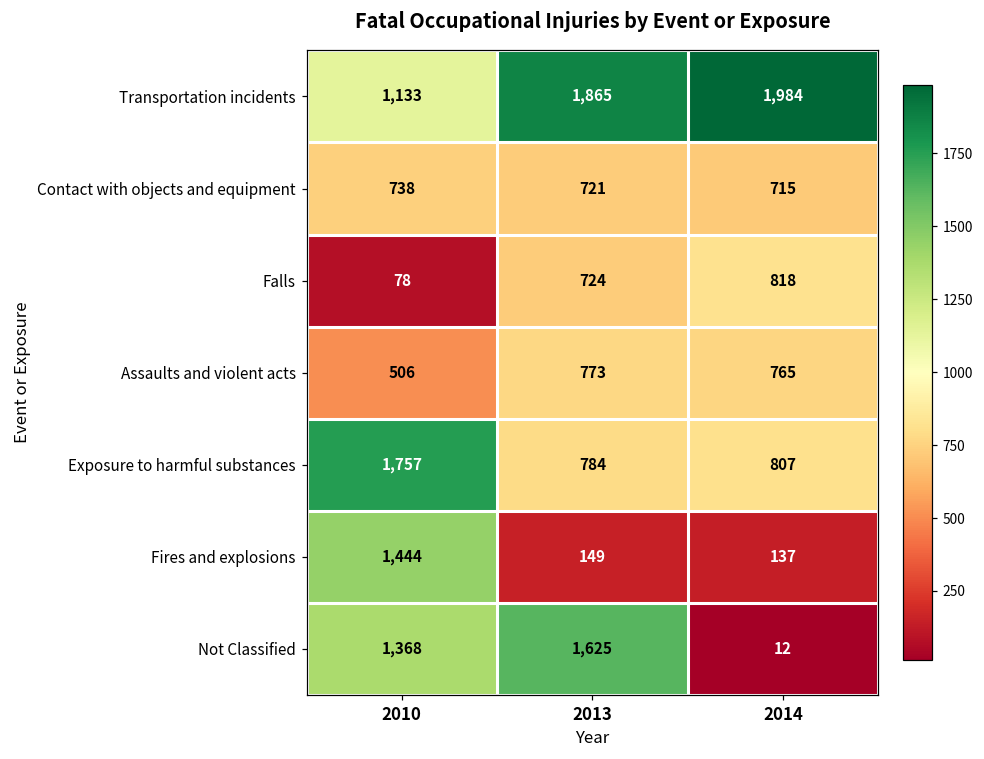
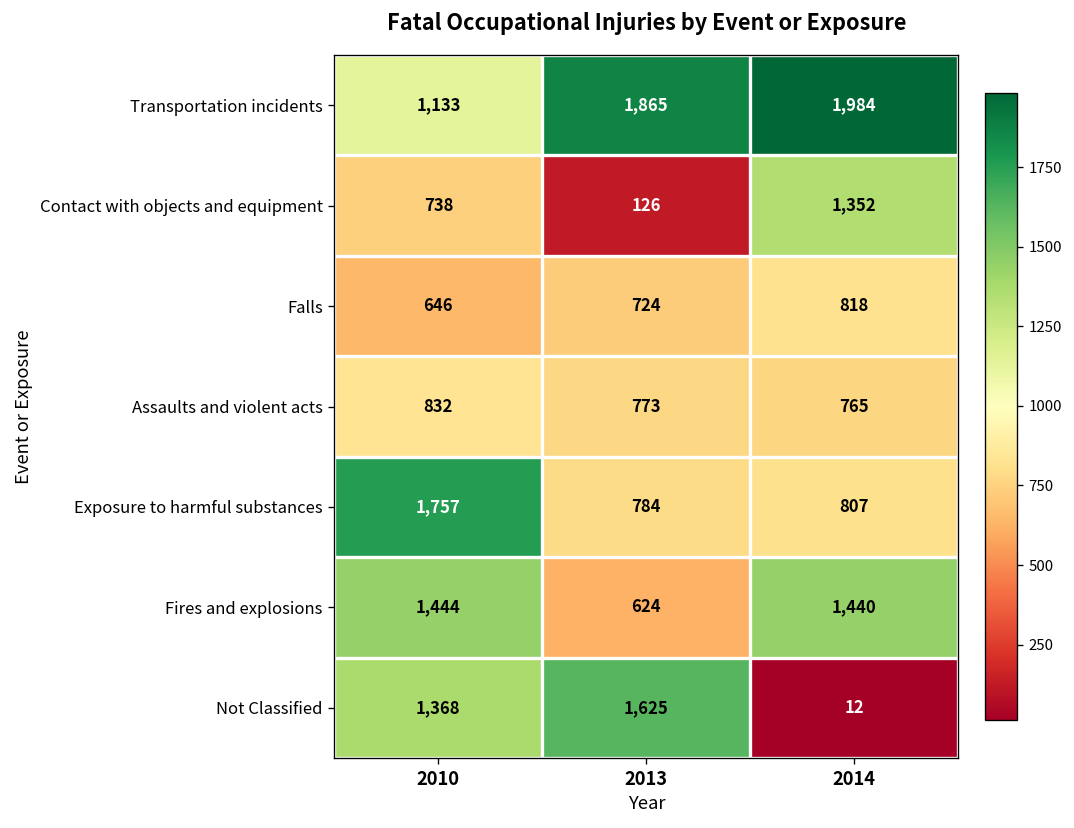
  {
    "Transportation incidents": {
      "2010": "1,133",
      "2013": "1,865",
      "2014": "1,984"
    },
    "Contact with objects and equipment": {
      "2010": "738",
-     "2013": "721",
-     "2014": "715"
+     "2013": "126",
+     "2014": "1,352"
    },
    "Falls": {
-     "2010": "78",
+     "2010": "646",
      "2013": "724",
      "2014": "818"
    },
    "Assaults and violent acts": {
-     "2010": "506",
+     "2010": "832",
      "2013": "773",
      "2014": "765"
    },
    "Exposure to harmful substances": {
      "2010": "1,757",
      "2013": "784",
      "2014": "807"
    },
    "Fires and explosions": {
      "2010": "1,444",
-     "2013": "149",
-     "2014": "137"
+     "2013": "624",
+     "2014": "1,440"
    },
    "Not Classified": {
      "2010": "1,368",
      "2013": "1,625",
      "2014": "12"
    }
  }
